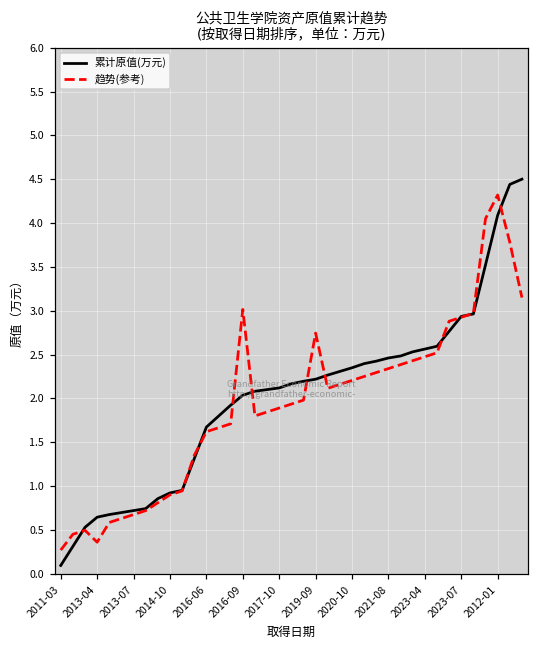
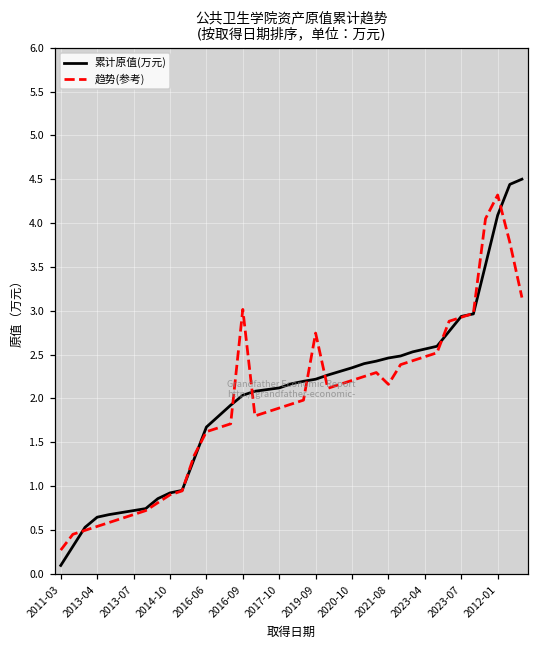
  {
    "累计原值(万元)": {
      "2011-03": 0.1,
      "2013-04": 0.6,
      "2016-09": 2.0,
      "2019-09": 2.2,
      "2021-08": 2.5,
      "2012-01": 4.1
    },
    "趋势(参考)": {
      "2011-03": 0.3,
-     "2013-04": 0.4,
+     "2013-04": 0.5,
      "2016-09": 3.0,
      "2019-09": 2.7,
-     "2021-08": 2.3,
+     "2021-08": 2.2,
      "2012-01": 4.3
    }
  }
